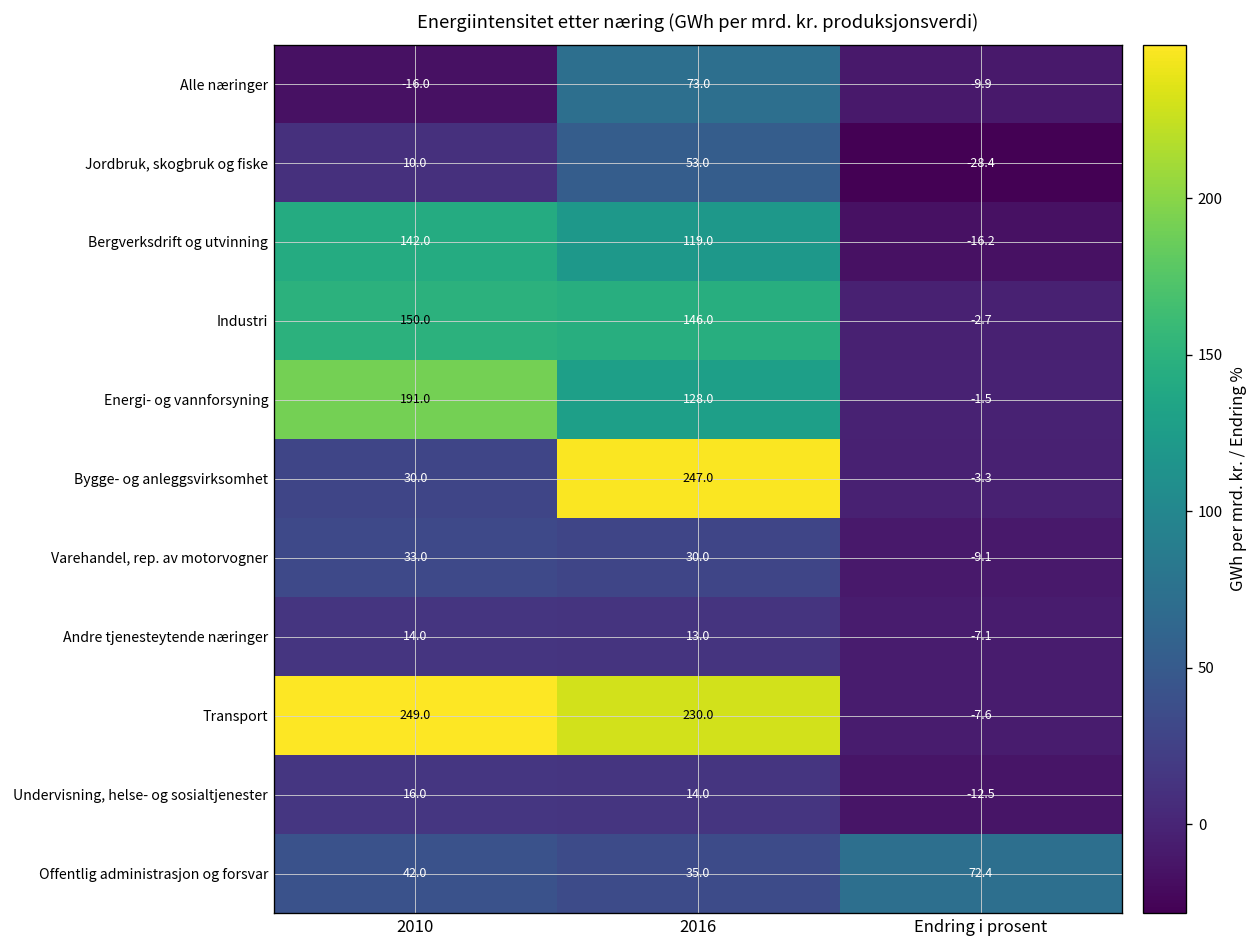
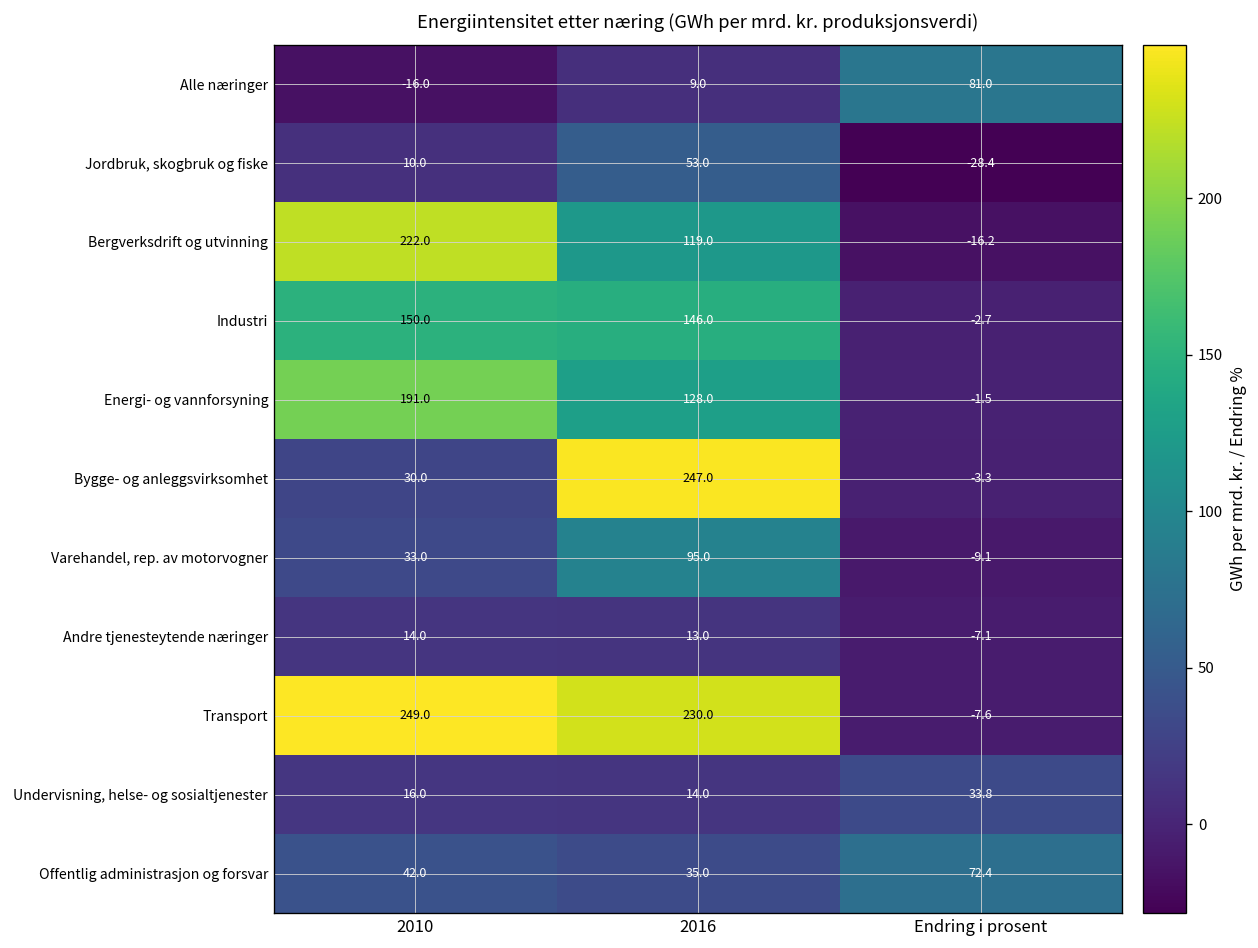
  {
    "Alle næringer": {
      "2010": -16.0,
-     "2016": 73.0,
-     "Endring i prosent": -9.9
+     "2016": 9.0,
+     "Endring i prosent": 81.0
    },
    "Jordbruk, skogbruk og fiske": {
      "2010": 10.0,
      "2016": 53.0,
      "Endring i prosent": -28.4
    },
    "Bergverksdrift og utvinning": {
-     "2010": 142.0,
+     "2010": 222.0,
      "2016": 119.0,
      "Endring i prosent": -16.2
    },
    "Industri": {
      "2010": 150.0,
      "2016": 146.0,
      "Endring i prosent": -2.7
    },
    "Energi- og vannforsyning": {
      "2010": 191.0,
      "2016": 128.0,
      "Endring i prosent": -1.5
    },
    "Bygge- og anleggsvirksomhet": {
      "2010": 30.0,
      "2016": 247.0,
      "Endring i prosent": -3.3
    },
    "Varehandel, rep. av motorvogner": {
      "2010": 33.0,
-     "2016": 30.0,
+     "2016": 95.0,
      "Endring i prosent": -9.1
    },
    "Andre tjenesteytende næringer": {
      "2010": 14.0,
      "2016": 13.0,
      "Endring i prosent": -7.1
    },
    "Transport": {
      "2010": 249.0,
      "2016": 230.0,
      "Endring i prosent": -7.6
    },
    "Undervisning, helse- og sosialtjenester": {
      "2010": 16.0,
      "2016": 14.0,
-     "Endring i prosent": -12.5
+     "Endring i prosent": 33.8
    },
    "Offentlig administrasjon og forsvar": {
      "2010": 42.0,
      "2016": 35.0,
      "Endring i prosent": 72.4
    }
  }
